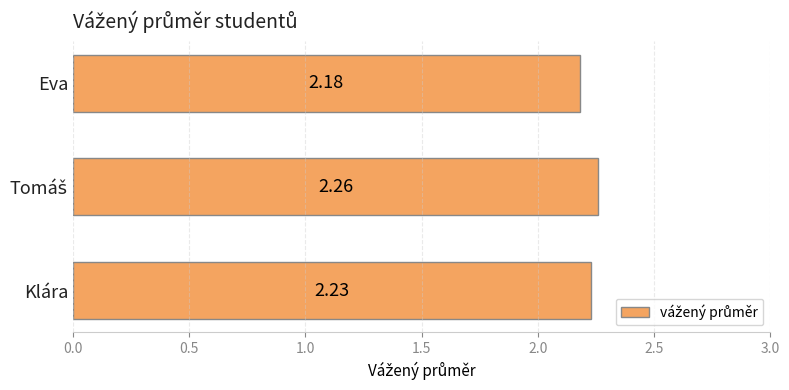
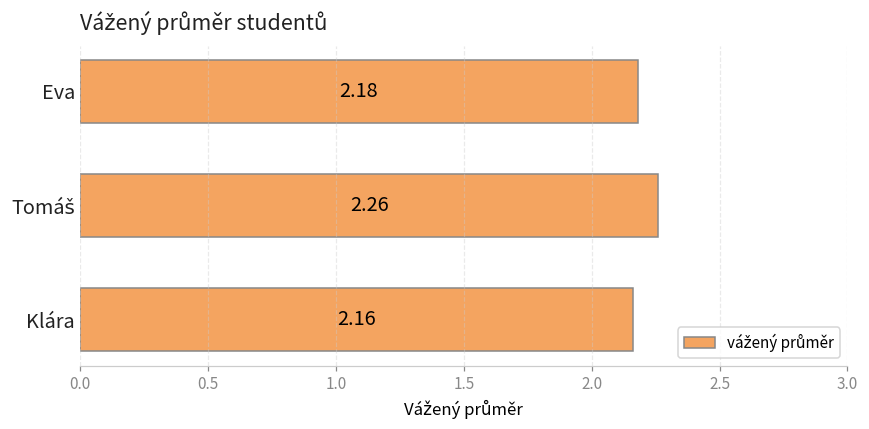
  {
    "Eva": 2.18,
    "Tomáš": 2.26,
-   "Klára": 2.23
+   "Klára": 2.16
  }
